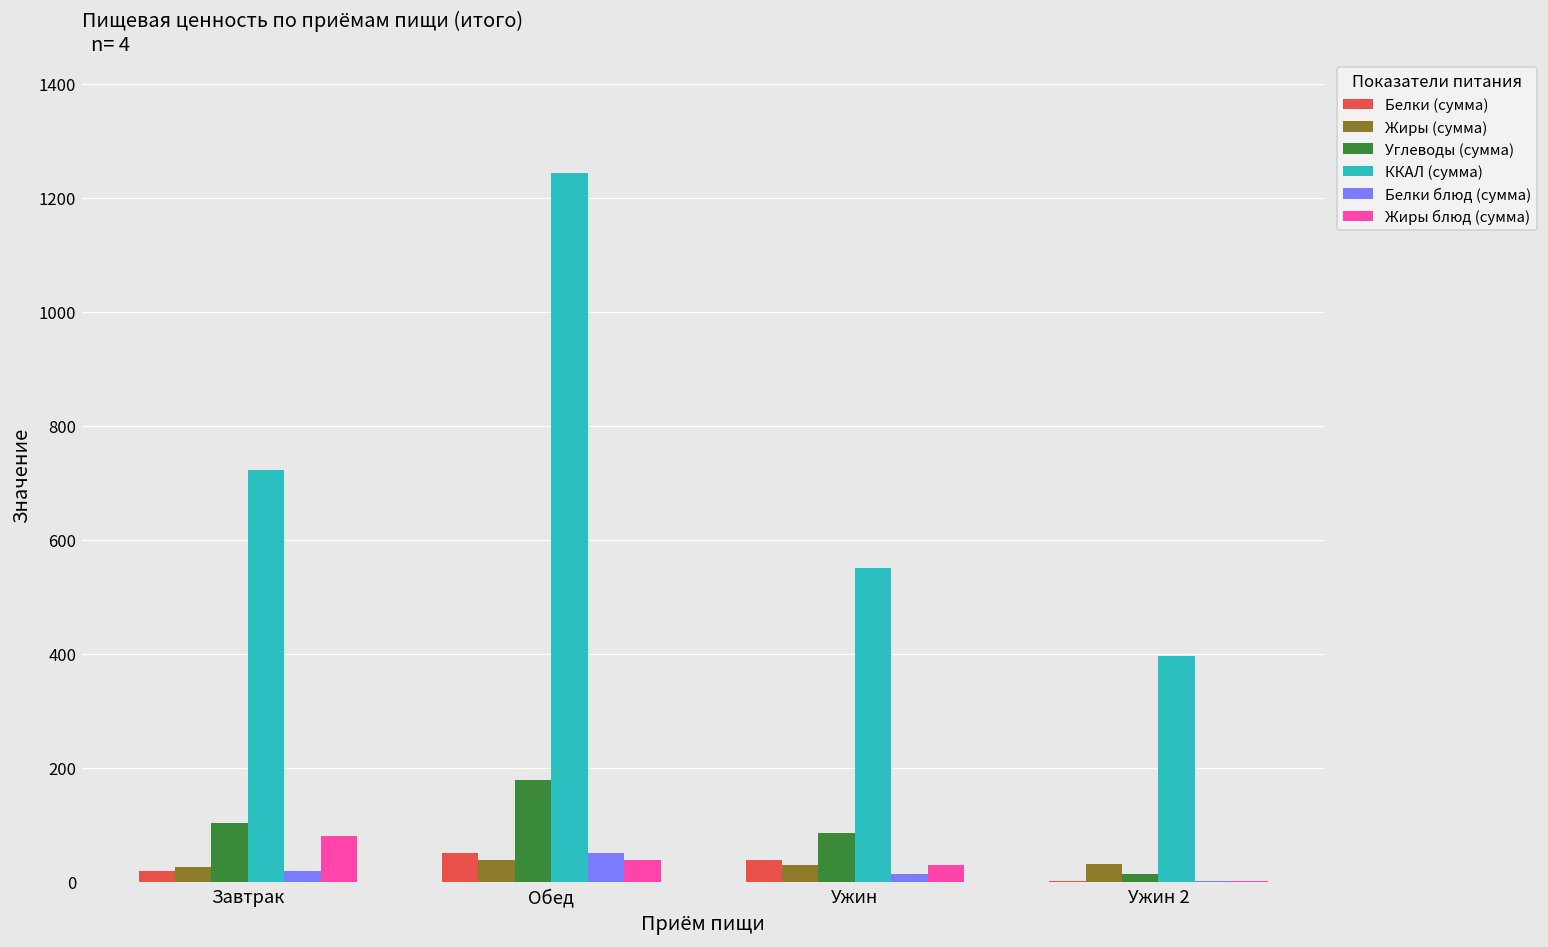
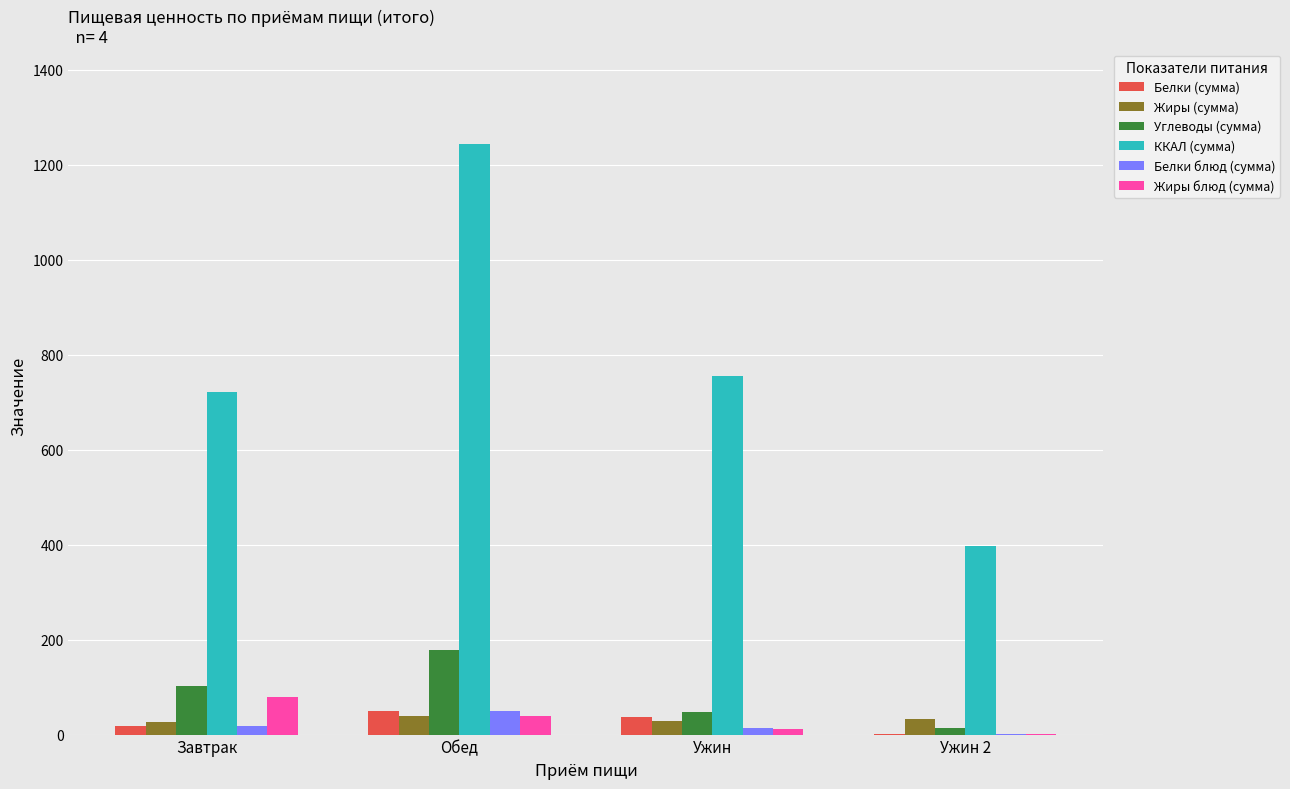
  {
    "Белки (сумма)": {
      "Завтрак": 20,
      "Обед": 50,
      "Ужин": 40
    },
    "Жиры (сумма)": {
      "Завтрак": 30,
      "Обед": 40,
      "Ужин": 30,
      "Ужин 2": 30
    },
    "Углеводы (сумма)": {
      "Завтрак": 100,
      "Обед": 180,
-     "Ужин": 90,
+     "Ужин": 50,
      "Ужин 2": 10
    },
    "ККАЛ (сумма)": {
      "Завтрак": 720,
      "Обед": 1240,
-     "Ужин": 550,
+     "Ужин": 760,
      "Ужин 2": 400
    },
    "Белки блюд (сумма)": {
      "Завтрак": 20,
      "Обед": 50,
      "Ужин": 10
    },
    "Жиры блюд (сумма)": {
      "Завтрак": 80,
      "Обед": 40,
-     "Ужин": 30
+     "Ужин": 10
    }
  }
